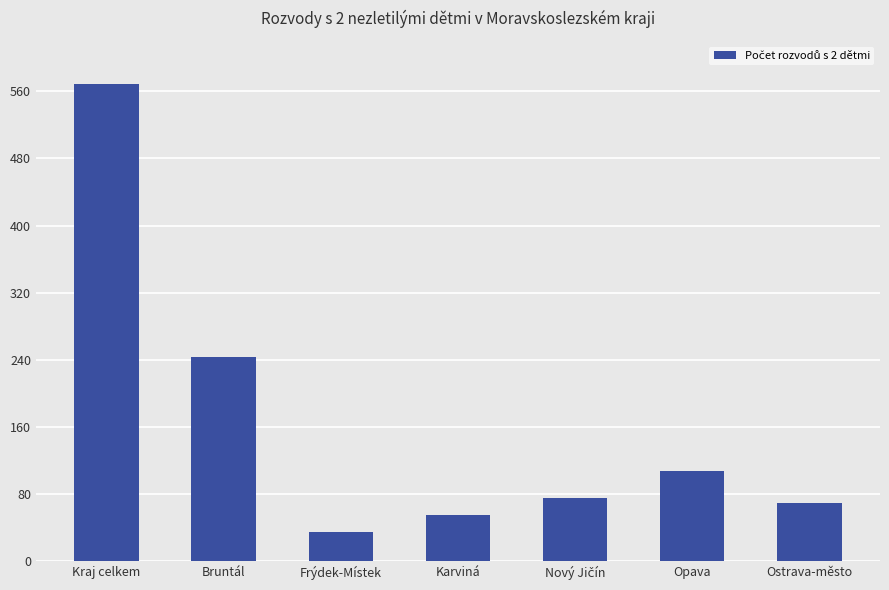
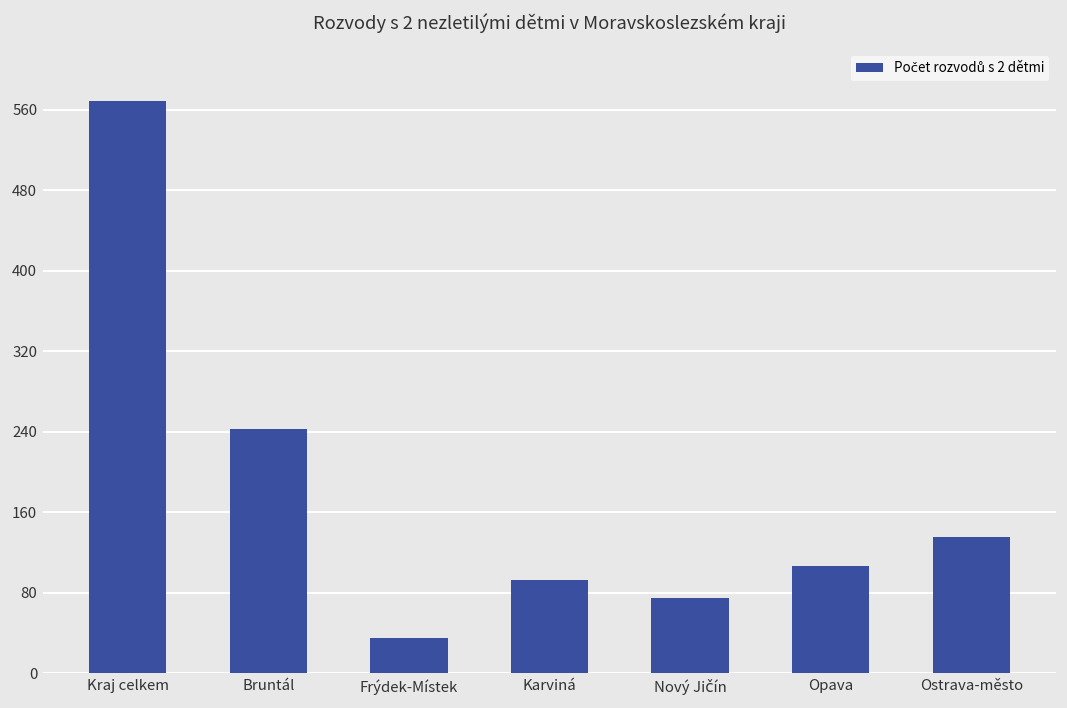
  {
    "Kraj celkem": 570,
    "Bruntál": 240,
    "Frýdek-Místek": 40,
-   "Karviná": 60,
+   "Karviná": 90,
    "Nový Jičín": 80,
    "Opava": 110,
-   "Ostrava-město": 70
+   "Ostrava-město": 140
  }
